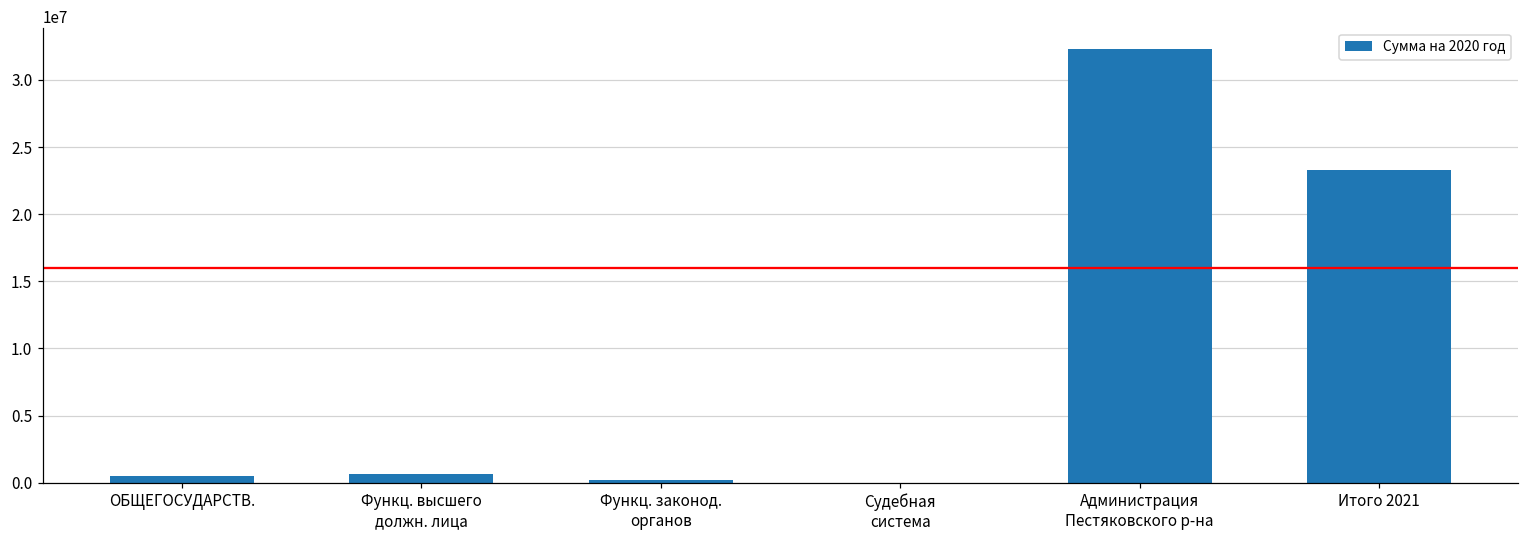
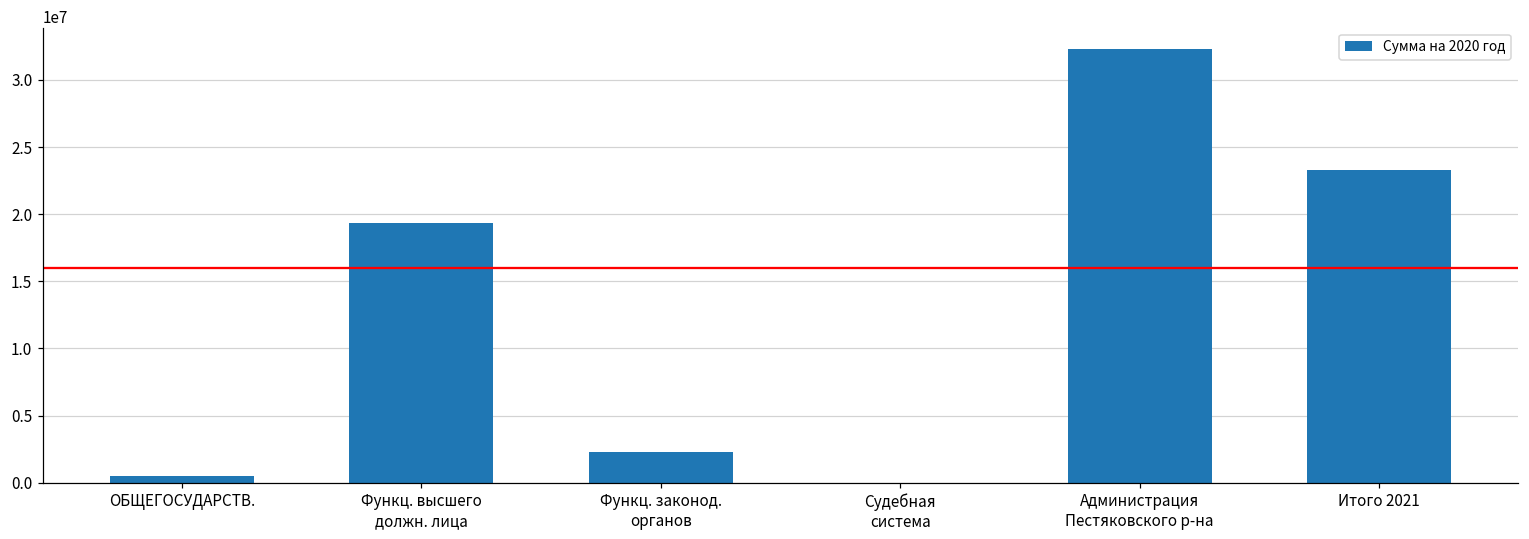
  {
    "ОБЩЕГОСУДАРСТВ.": 500000,
-   "Функц. высшего должн. лица": 700000,
-   "Функц. законод. органов": 200000,
+   "Функц. высшего должн. лица": 19300000,
+   "Функц. законод. органов": 2300000,
    "Администрация Пестяковского р-на": 32300000,
    "Итого 2021": 23300000
  }
